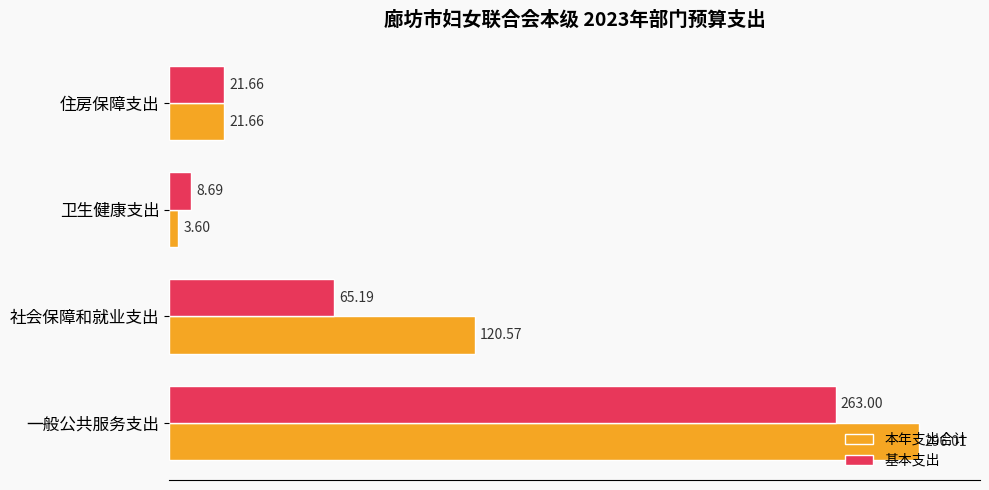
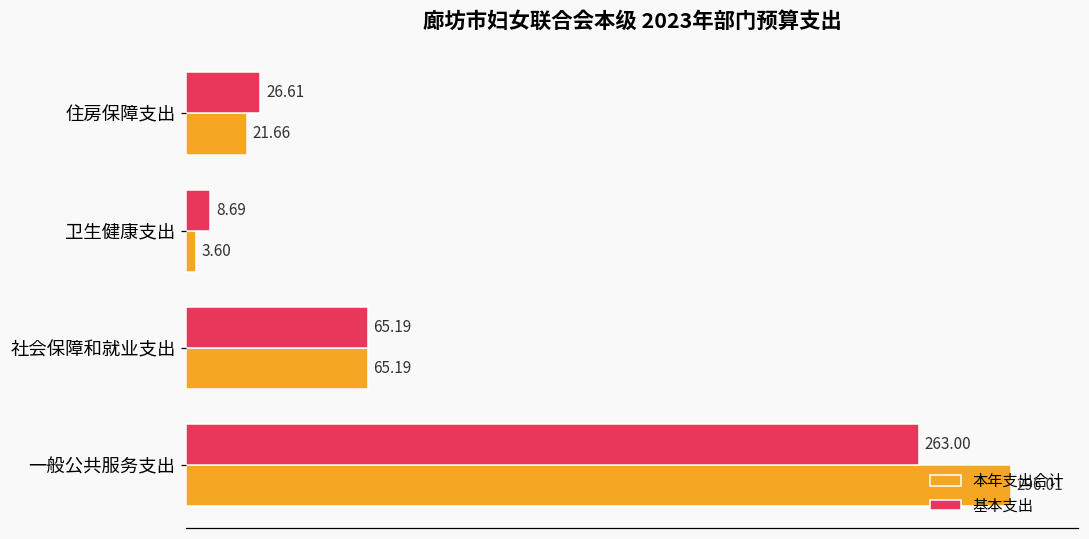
  {
    "本年支出合计": {
      "住房保障支出": 21.66,
      "卫生健康支出": 3.60,
-     "社会保障和就业支出": 120.57,
+     "社会保障和就业支出": 65.19,
      "一般公共服务支出": 296.01
    },
    "基本支出": {
-     "住房保障支出": 21.66,
+     "住房保障支出": 26.61,
      "卫生健康支出": 8.69,
      "社会保障和就业支出": 65.19,
      "一般公共服务支出": 263.00
    }
  }
